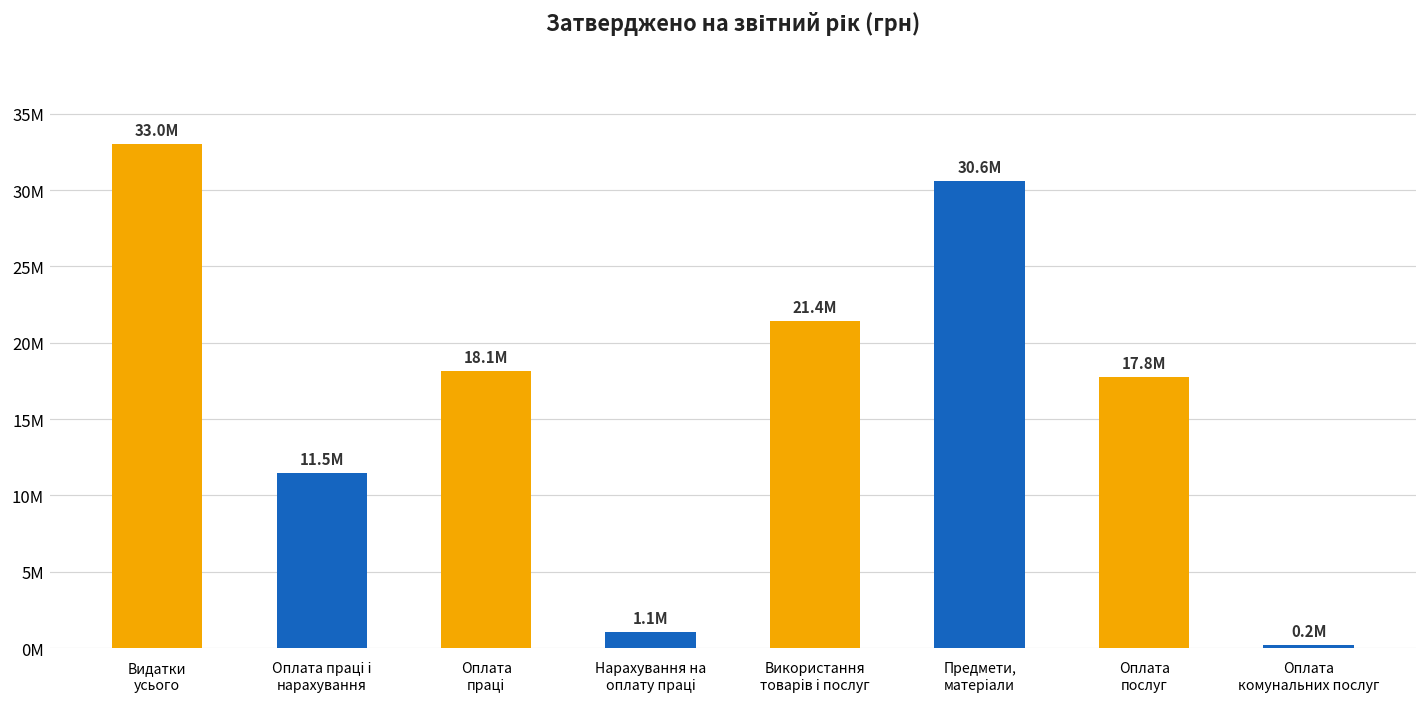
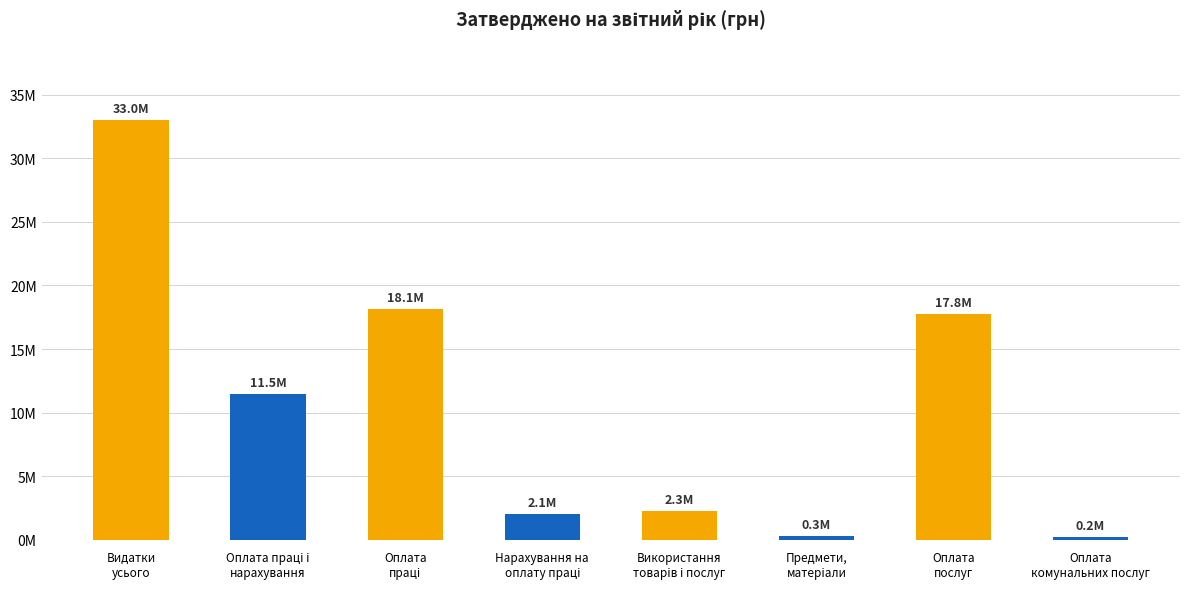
  {
-   "Нарахування на оплату праці": "1.1М",
-   "Використання товарів і послуг": "21.4М",
-   "Предмети, матеріали": "30.6М"
+   "Нарахування на оплату праці": "2.1М",
+   "Використання товарів і послуг": "2.3М",
+   "Предмети, матеріали": "0.3М"
  }
